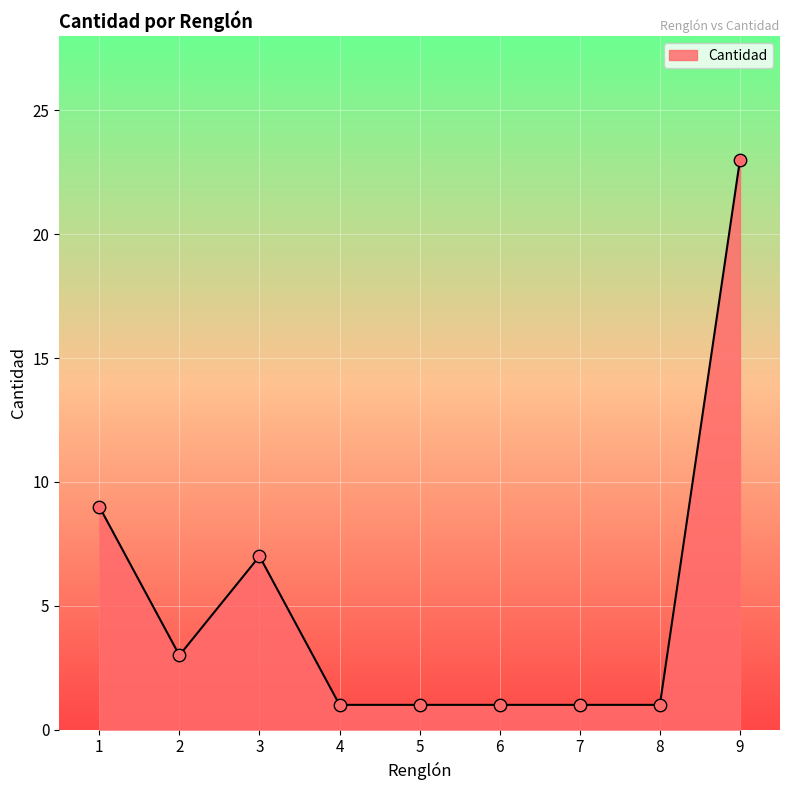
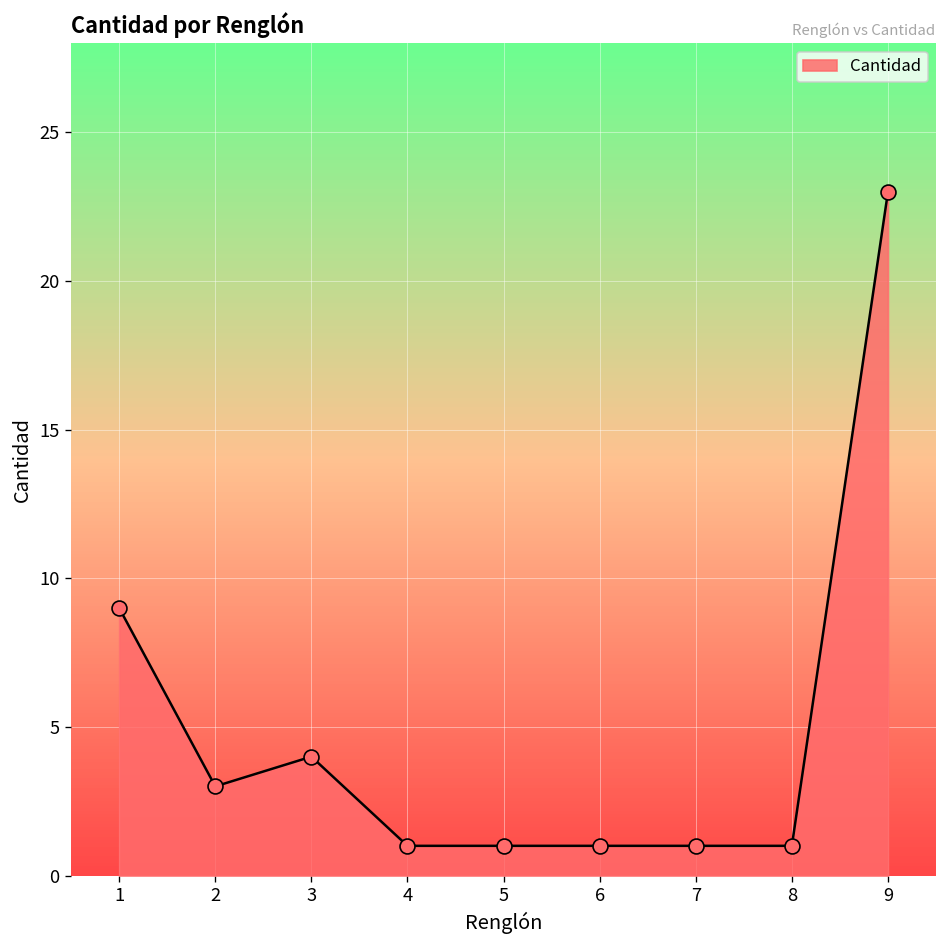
  {
    "1": 9,
    "2": 3,
-   "3": 7,
+   "3": 4,
    "4": 1,
    "5": 1,
    "6": 1,
    "7": 1,
    "8": 1,
    "9": 23
  }
